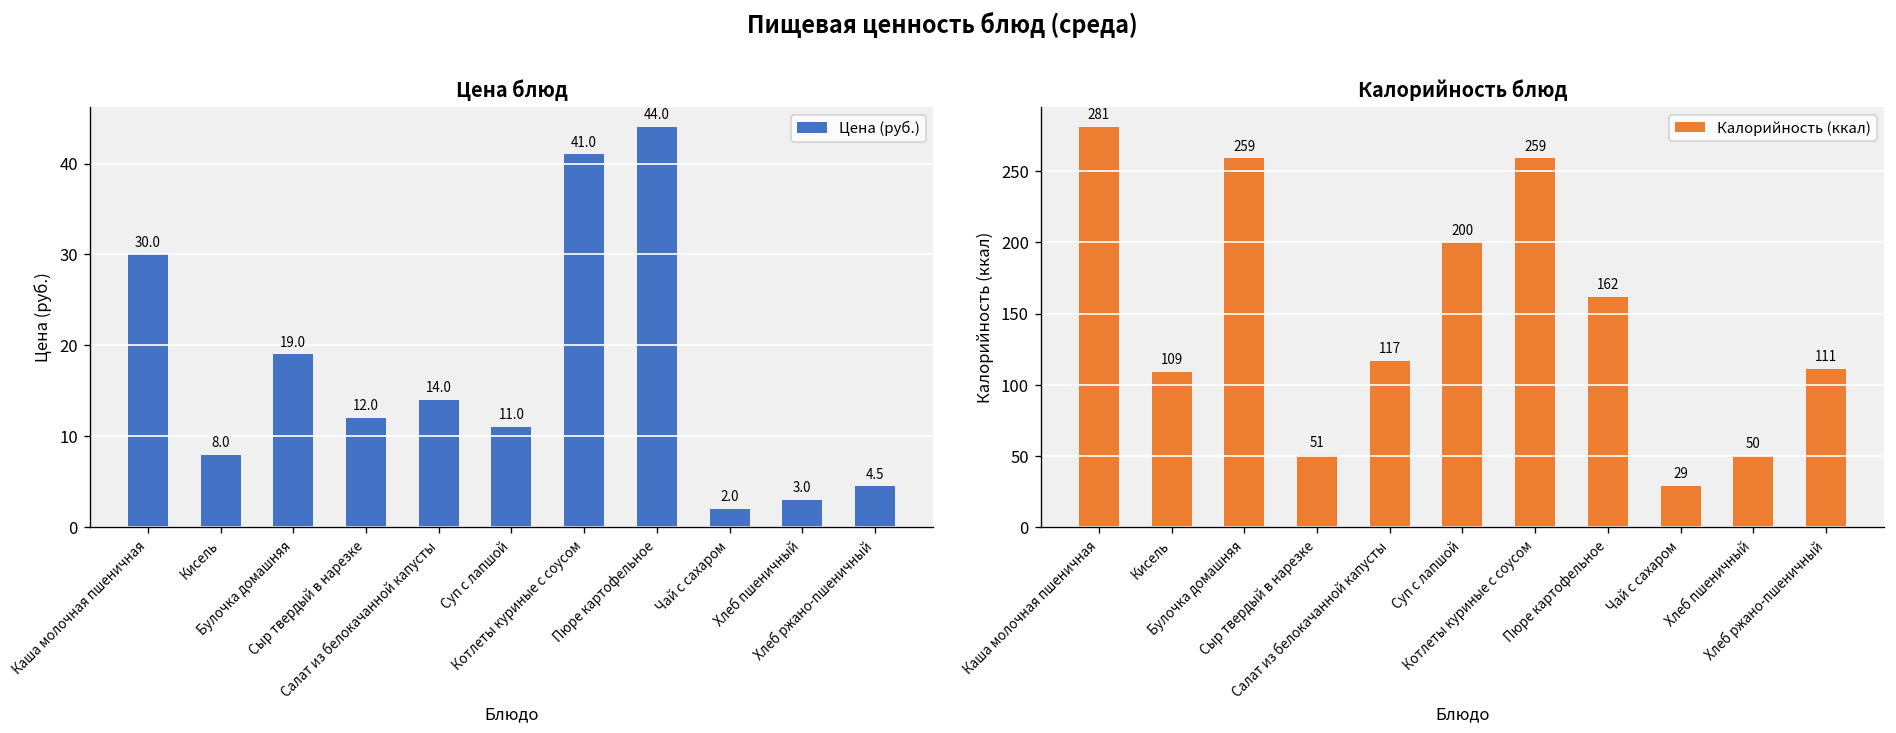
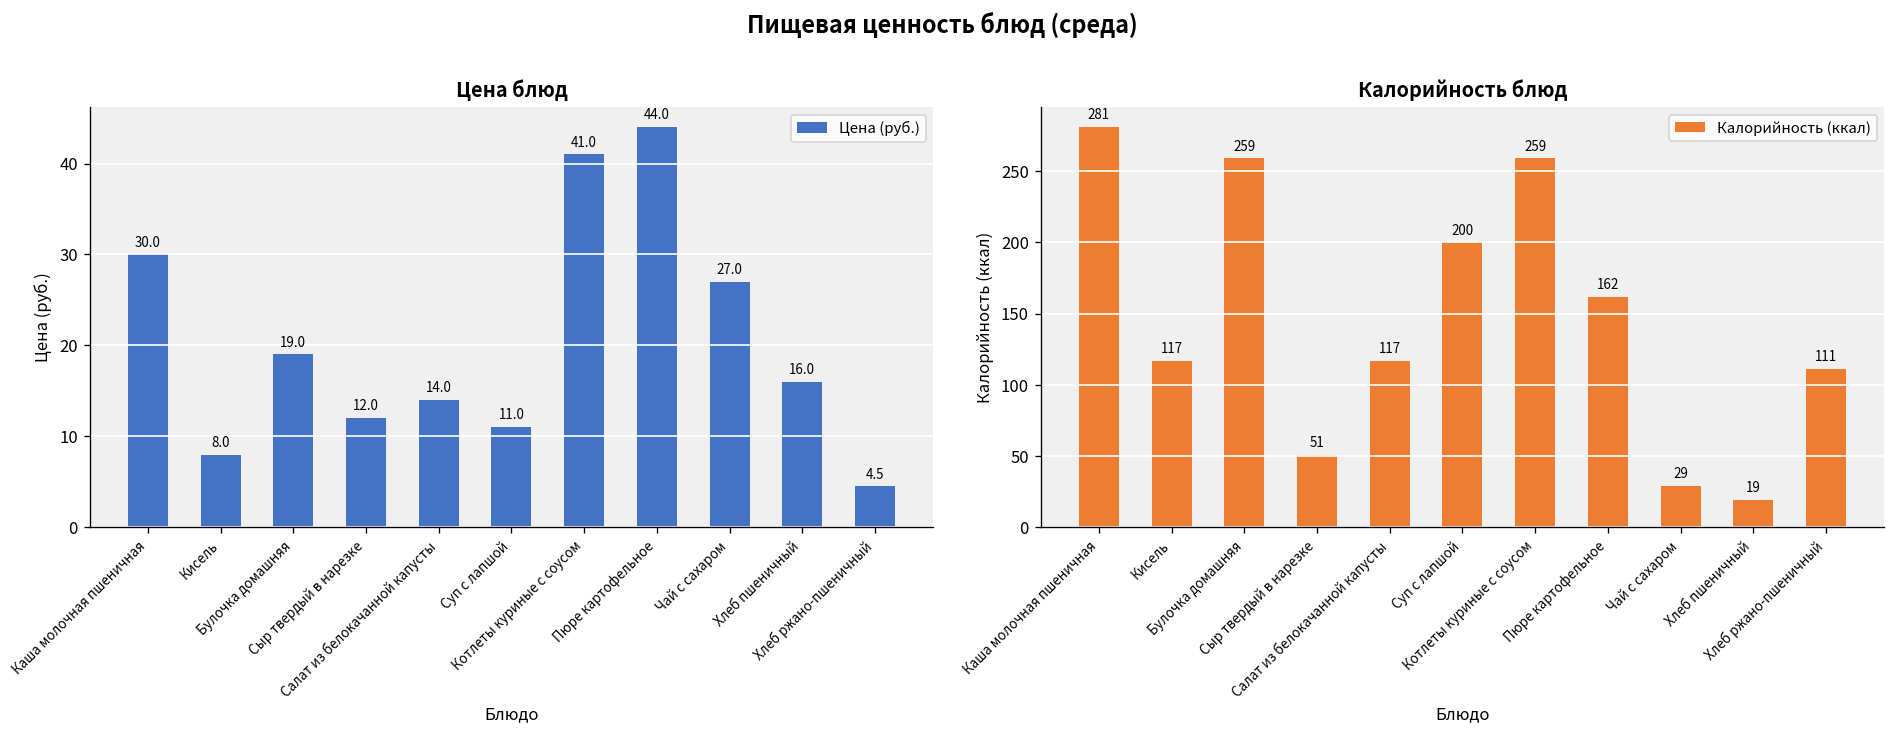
  {
    "Цена блюд": {
      "Каша молочная пшеничная": 30.0,
      "Кисель": 8.0,
      "Булочка домашняя": 19.0,
      "Сыр твердый в нарезке": 12.0,
      "Салат из белокачанной капусты": 14.0,
      "Суп с лапшой": 11.0,
      "Котлеты куриные с соусом": 41.0,
      "Пюре картофельное": 44.0,
-     "Чай с сахаром": 2.0,
-     "Хлеб пшеничный": 3.0,
+     "Чай с сахаром": 27.0,
+     "Хлеб пшеничный": 16.0,
      "Хлеб ржано-пшеничный": 4.5
    },
    "Калорийность блюд": {
      "Каша молочная пшеничная": 281,
-     "Кисель": 109,
+     "Кисель": 117,
      "Булочка домашняя": 259,
      "Сыр твердый в нарезке": 51,
      "Салат из белокачанной капусты": 117,
      "Суп с лапшой": 200,
      "Котлеты куриные с соусом": 259,
      "Пюре картофельное": 162,
      "Чай с сахаром": 29,
-     "Хлеб пшеничный": 50,
+     "Хлеб пшеничный": 19,
      "Хлеб ржано-пшеничный": 111
    }
  }
